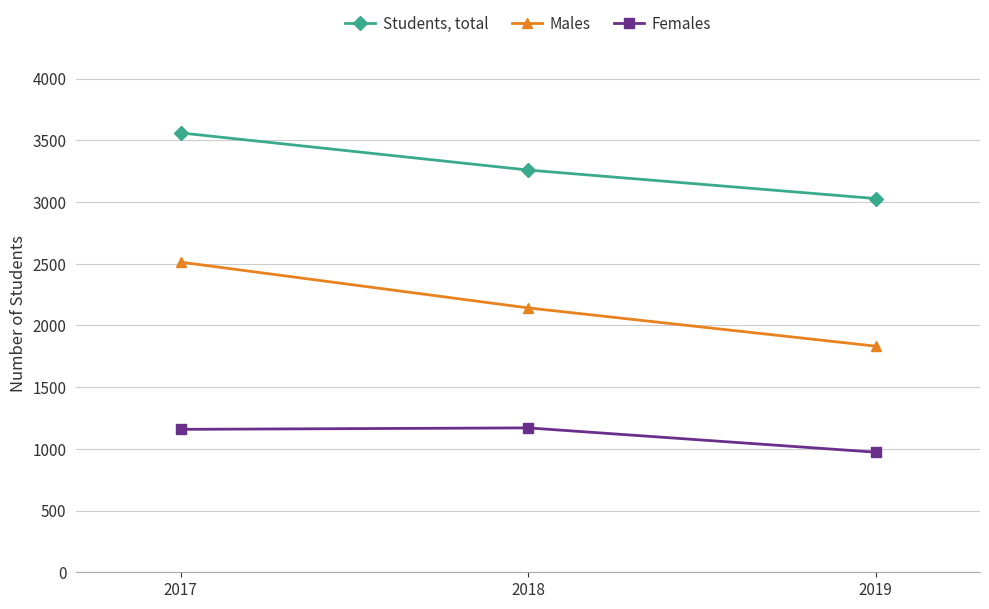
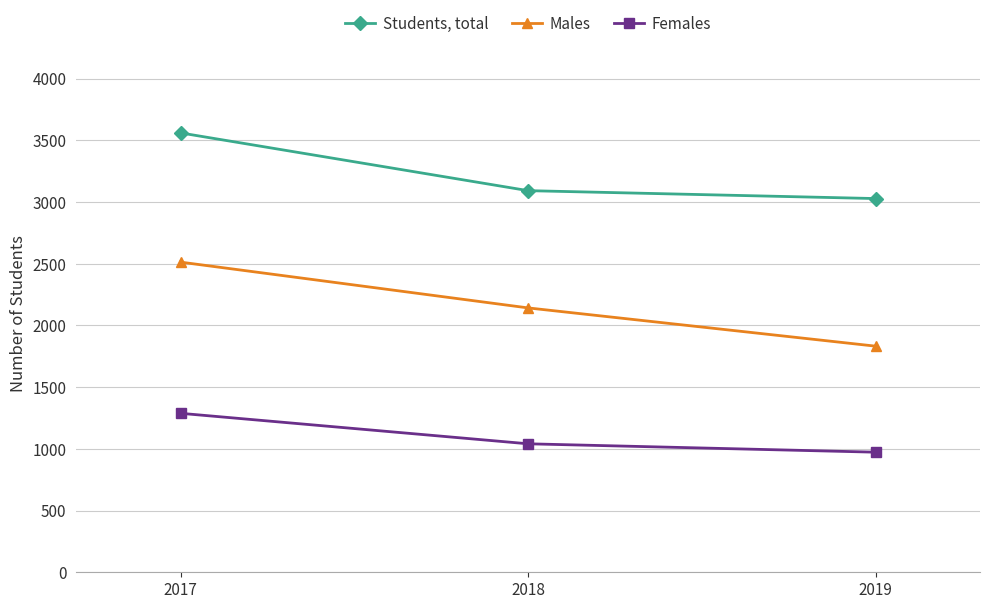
  {
    "Students, total": {
      "2017": 3560,
-     "2018": 3260,
+     "2018": 3090,
      "2019": 3030
    },
    "Males": {
      "2017": 2510,
      "2018": 2140,
      "2019": 1830
    },
    "Females": {
-     "2017": 1160,
-     "2018": 1170,
+     "2017": 1290,
+     "2018": 1040,
      "2019": 970
    }
  }
